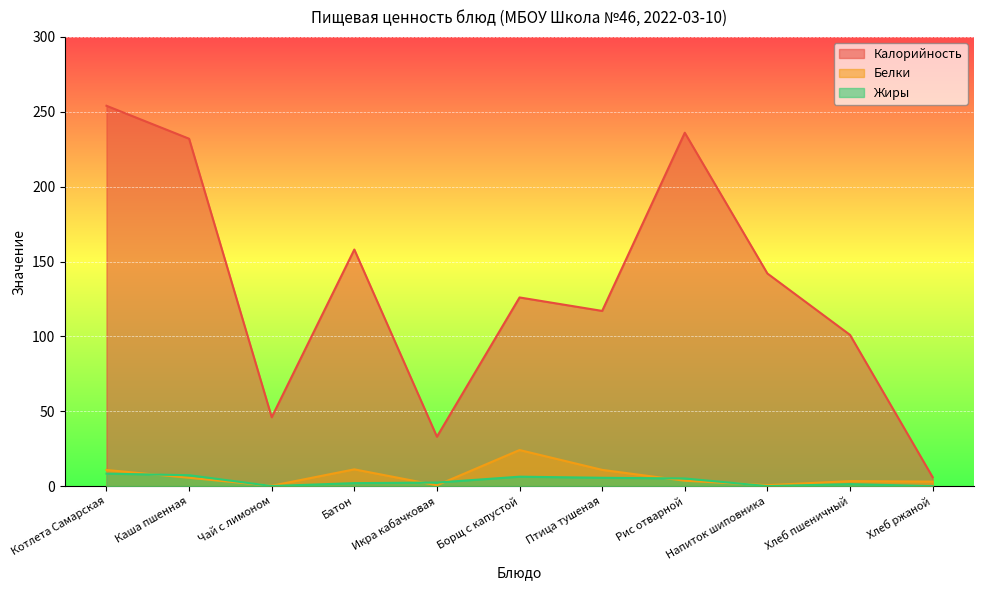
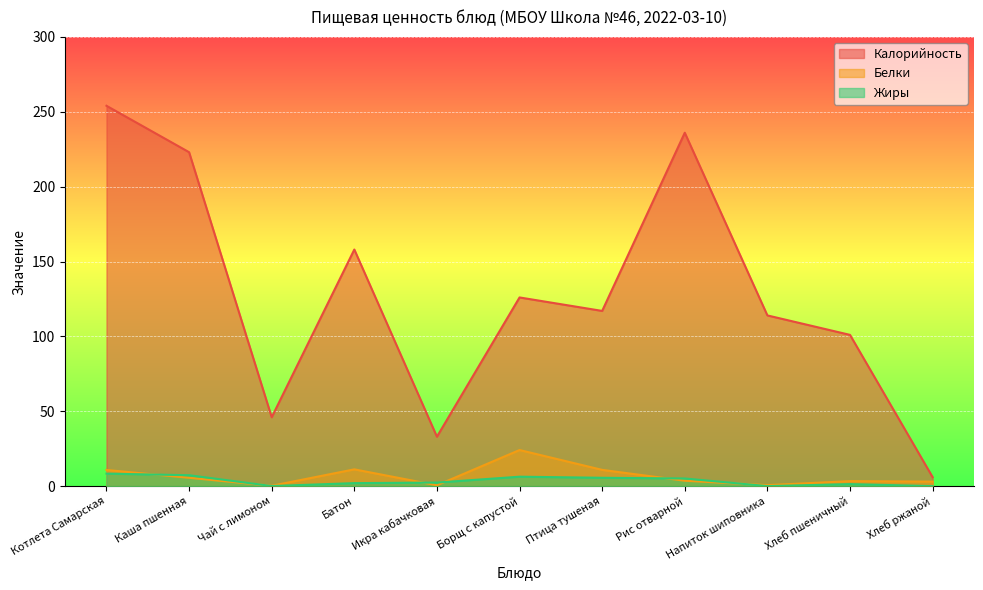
  {
    "Калорийность": {
      "Котлета Самарская": 254,
-     "Каша пшенная": 232,
+     "Каша пшенная": 223,
      "Чай с лимоном": 46,
      "Батон": 158,
      "Икра кабачковая": 33,
      "Борщ с капустой": 126,
      "Птица тушеная": 117,
      "Рис отварной": 236,
-     "Напиток шиповника": 142,
+     "Напиток шиповника": 114,
      "Хлеб пшеничный": 101,
      "Хлеб ржаной": 6
    },
    "Белки": {
      "Котлета Самарская": 11,
      "Каша пшенная": 6,
      "Батон": 11,
      "Икра кабачковая": 1,
      "Борщ с капустой": 24,
      "Птица тушеная": 11,
      "Хлеб пшеничный": 3,
      "Хлеб ржаной": 3
    },
    "Жиры": {
      "Котлета Самарская": 8,
      "Каша пшенная": 7,
      "Батон": 2,
      "Икра кабачковая": 2,
      "Борщ с капустой": 6,
      "Птица тушеная": 6,
      "Хлеб пшеничный": 1,
      "Хлеб ржаной": 0
    }
  }
